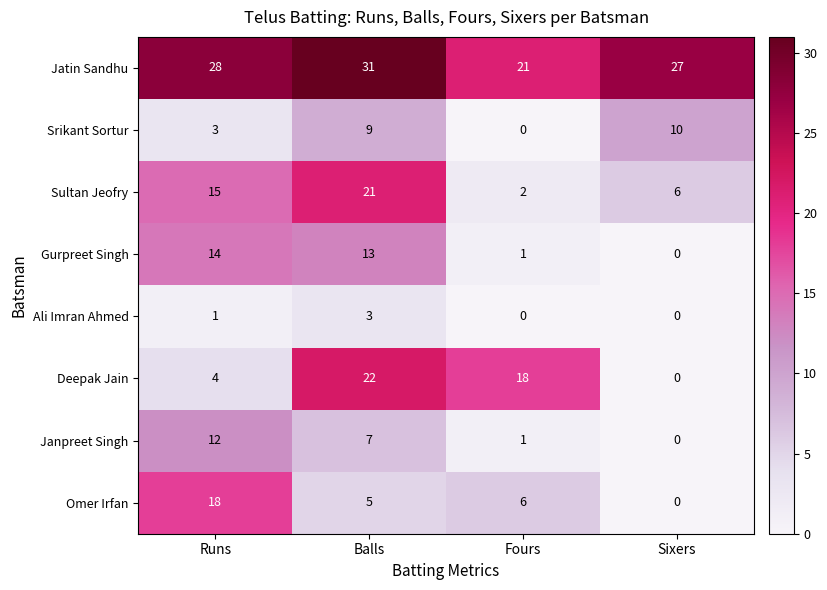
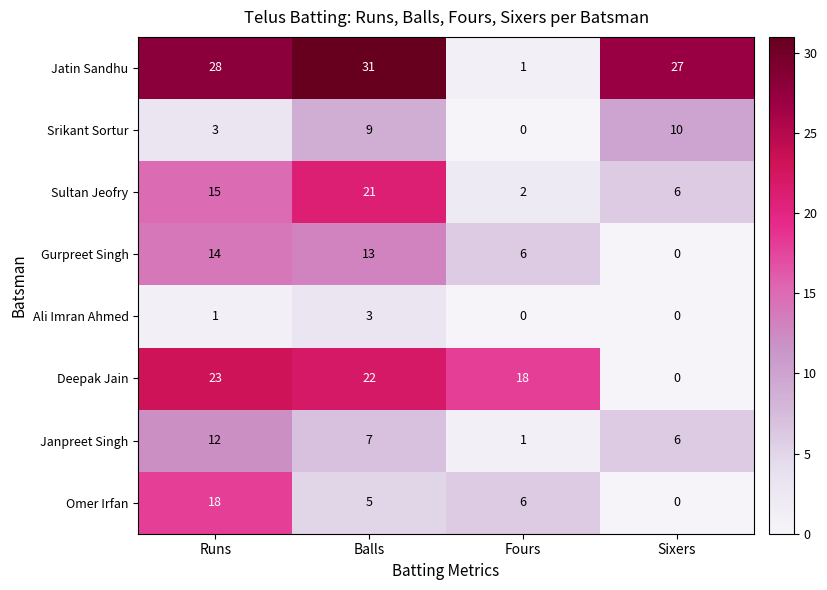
  {
    "Jatin Sandhu": {
      "Runs": 28,
      "Balls": 31,
-     "Fours": 21,
+     "Fours": 1,
      "Sixers": 27
    },
    "Srikant Sortur": {
      "Runs": 3,
      "Balls": 9,
      "Fours": 0,
      "Sixers": 10
    },
    "Sultan Jeofry": {
      "Runs": 15,
      "Balls": 21,
      "Fours": 2,
      "Sixers": 6
    },
    "Gurpreet Singh": {
      "Runs": 14,
      "Balls": 13,
-     "Fours": 1,
+     "Fours": 6,
      "Sixers": 0
    },
    "Ali Imran Ahmed": {
      "Runs": 1,
      "Balls": 3,
      "Fours": 0,
      "Sixers": 0
    },
    "Deepak Jain": {
-     "Runs": 4,
+     "Runs": 23,
      "Balls": 22,
      "Fours": 18,
      "Sixers": 0
    },
    "Janpreet Singh": {
      "Runs": 12,
      "Balls": 7,
      "Fours": 1,
-     "Sixers": 0
+     "Sixers": 6
    },
    "Omer Irfan": {
      "Runs": 18,
      "Balls": 5,
      "Fours": 6,
      "Sixers": 0
    }
  }
